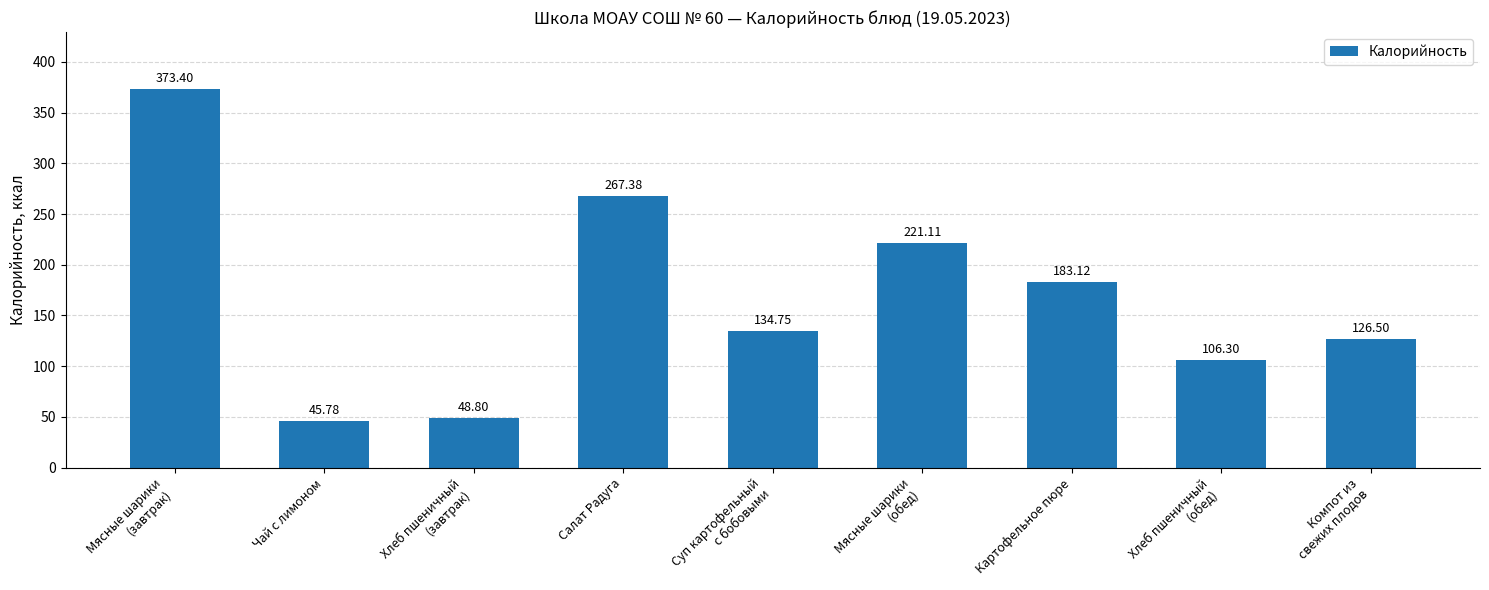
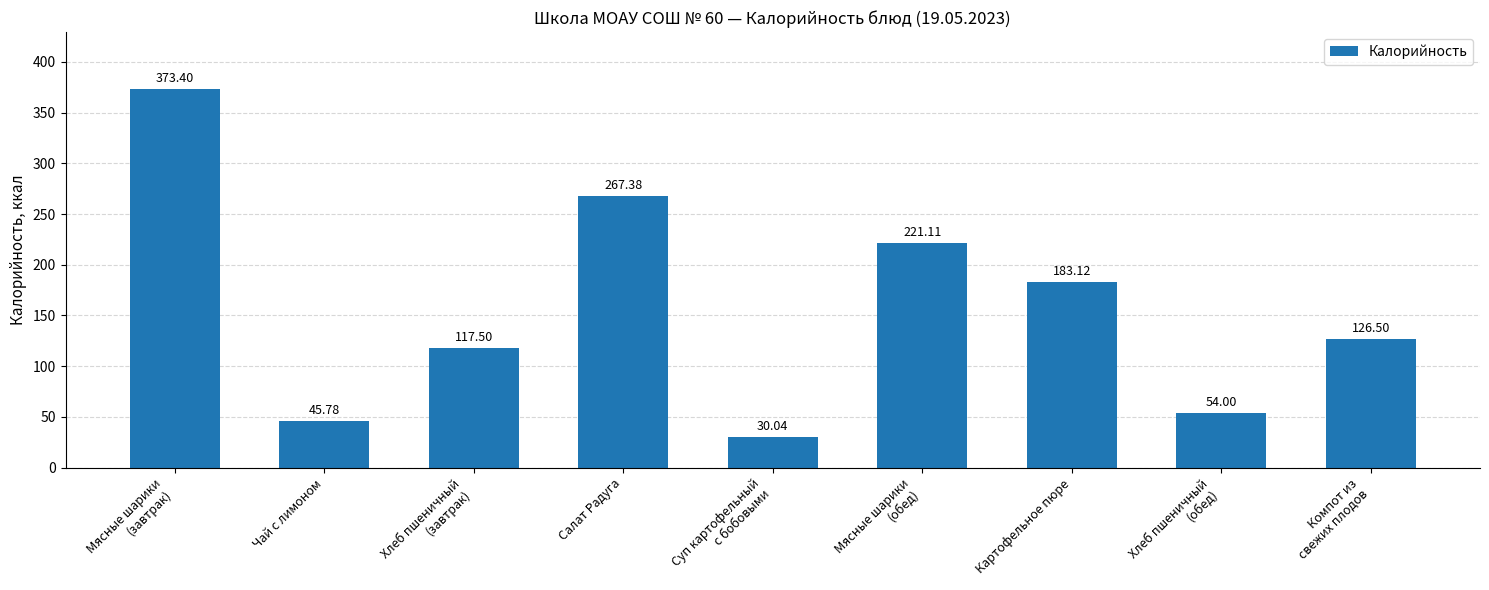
  {
    "Мясные шарики (завтрак)": 373.40,
    "Чай с лимоном": 45.78,
-   "Хлеб пшеничный (завтрак)": 48.80,
+   "Хлеб пшеничный (завтрак)": 117.50,
    "Салат Радуга": 267.38,
-   "Суп картофельный с бобовыми": 134.75,
+   "Суп картофельный с бобовыми": 30.04,
    "Мясные шарики (обед)": 221.11,
    "Картофельное пюре": 183.12,
-   "Хлеб пшеничный (обед)": 106.30,
+   "Хлеб пшеничный (обед)": 54.00,
    "Компот из свежих плодов": 126.50
  }
